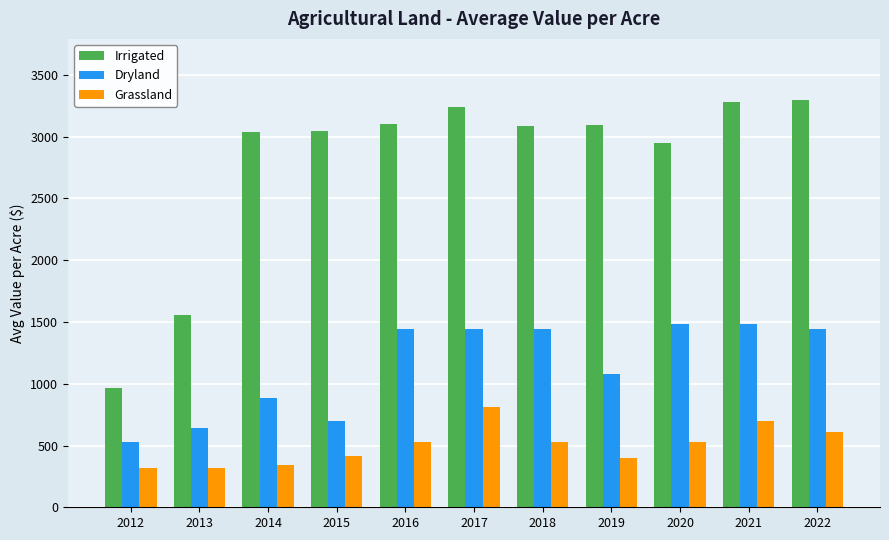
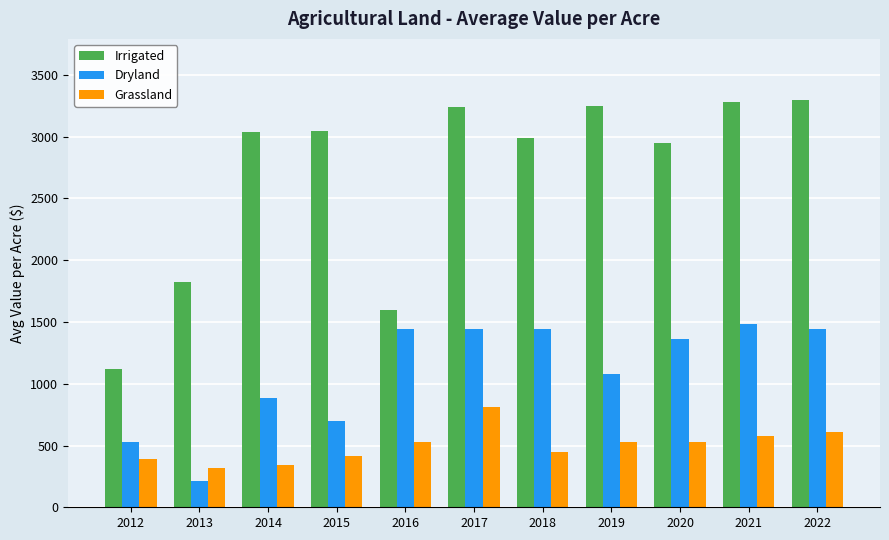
  {
    "Irrigated": {
-     "2012": 970,
-     "2013": 1560,
+     "2012": 1120,
+     "2013": 1830,
      "2014": 3040,
      "2015": 3050,
-     "2016": 3100,
+     "2016": 1600,
      "2017": 3240,
-     "2018": 3090,
-     "2019": 3090,
+     "2018": 2990,
+     "2019": 3250,
      "2020": 2950,
      "2021": 3280,
      "2022": 3300
    },
    "Dryland": {
      "2012": 530,
-     "2013": 640,
+     "2013": 210,
      "2014": 880,
      "2015": 700,
      "2016": 1440,
      "2017": 1440,
      "2018": 1440,
      "2019": 1080,
-     "2020": 1480,
+     "2020": 1360,
      "2021": 1480,
      "2022": 1450
    },
    "Grassland": {
-     "2012": 320,
+     "2012": 390,
      "2013": 320,
      "2014": 340,
      "2015": 420,
      "2016": 530,
      "2017": 810,
-     "2018": 530,
-     "2019": 400,
+     "2018": 450,
+     "2019": 530,
      "2020": 530,
-     "2021": 700,
+     "2021": 580,
      "2022": 610
    }
  }
